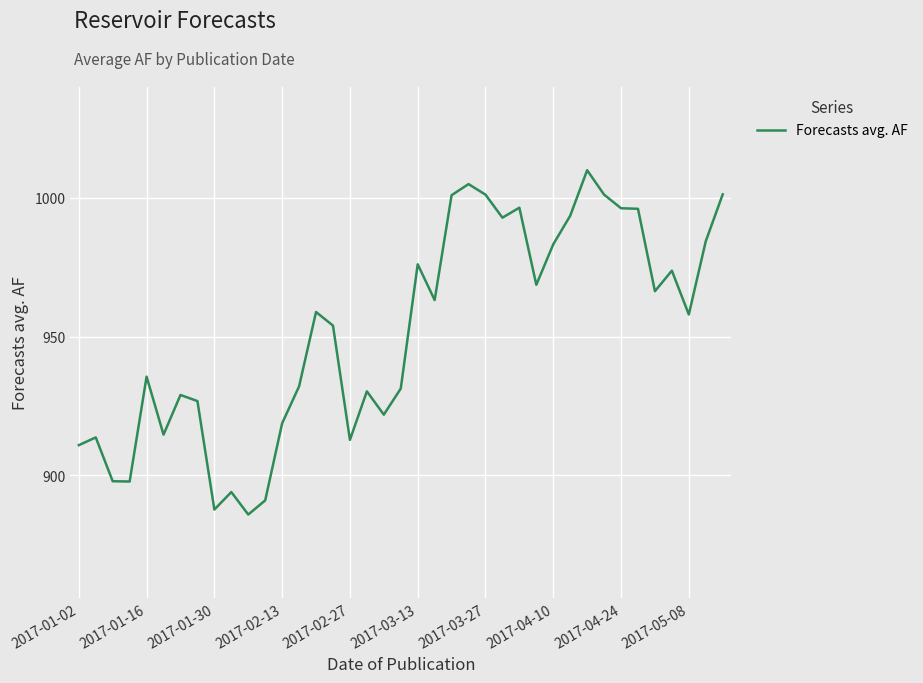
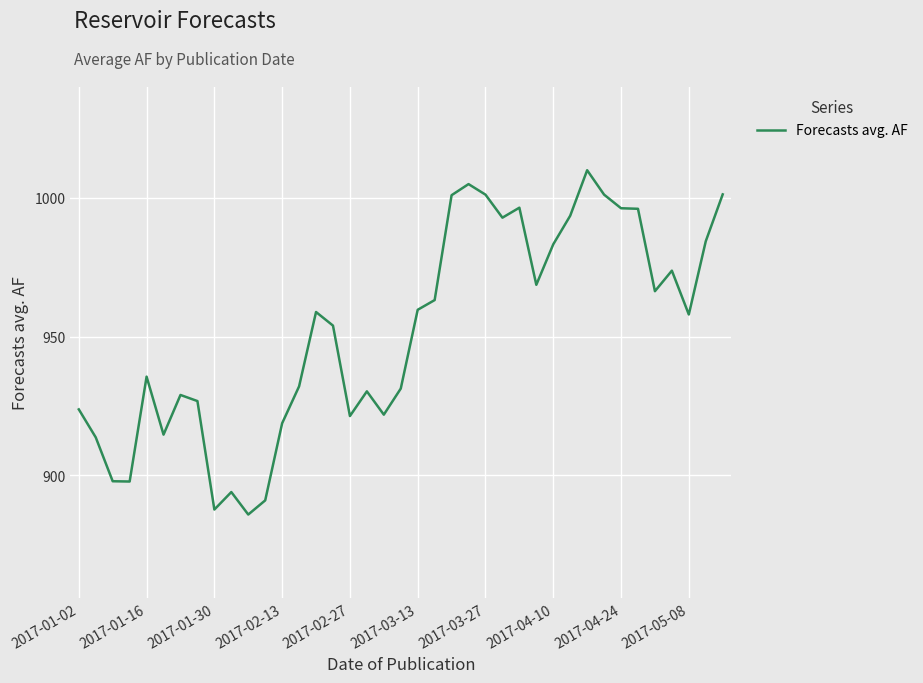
  {
-   "2017-01-02": 911,
+   "2017-01-02": 924,
    "2017-01-16": 936,
    "2017-01-30": 888,
    "2017-02-13": 919,
-   "2017-02-27": 913,
-   "2017-03-13": 976,
+   "2017-02-27": 921,
+   "2017-03-13": 960,
    "2017-03-27": 1001,
    "2017-04-10": 983,
    "2017-04-24": 996,
    "2017-05-08": 958
  }
